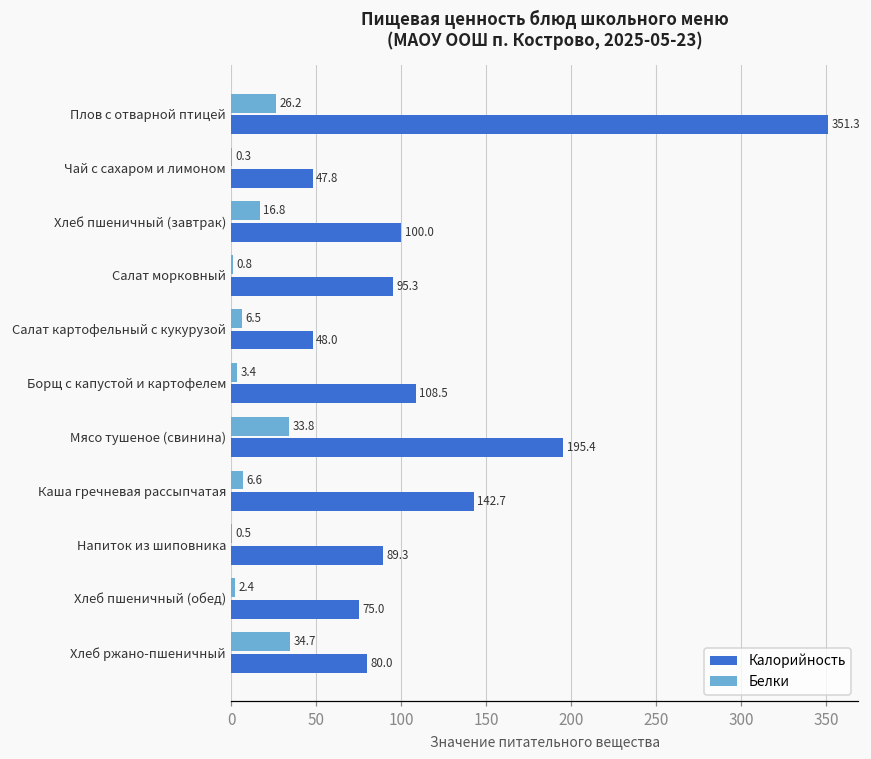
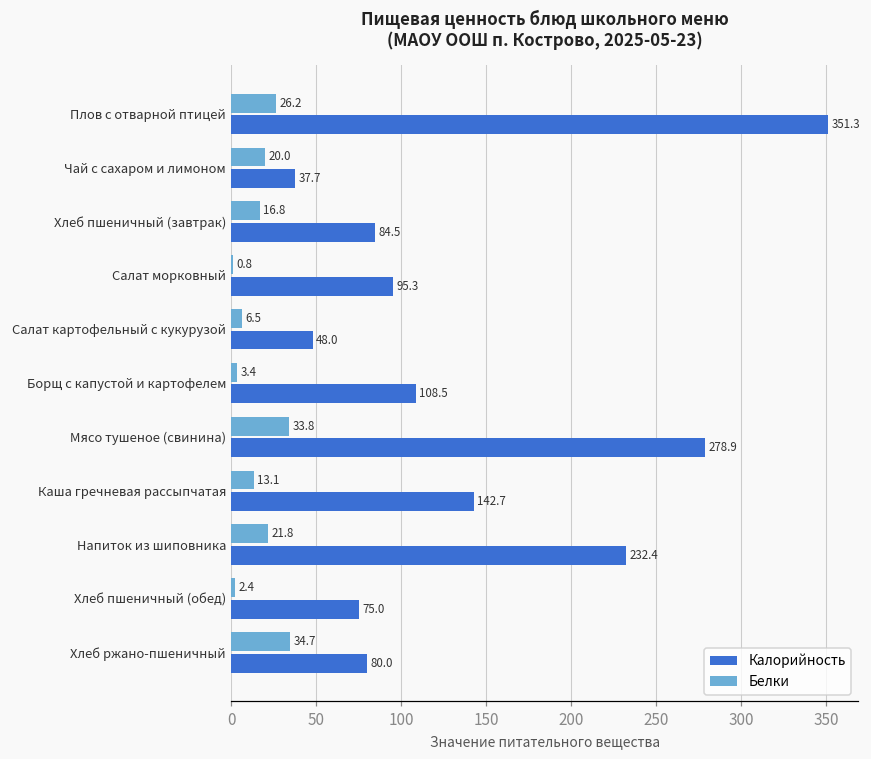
  {
    "Калорийность": {
      "Плов с отварной птицей": 351.3,
-     "Чай с сахаром и лимоном": 47.8,
-     "Хлеб пшеничный (завтрак)": 100.0,
+     "Чай с сахаром и лимоном": 37.7,
+     "Хлеб пшеничный (завтрак)": 84.5,
      "Салат морковный": 95.3,
      "Салат картофельный с кукурузой": 48.0,
      "Борщ с капустой и картофелем": 108.5,
-     "Мясо тушеное (свинина)": 195.4,
+     "Мясо тушеное (свинина)": 278.9,
      "Каша гречневая рассыпчатая": 142.7,
-     "Напиток из шиповника": 89.3,
+     "Напиток из шиповника": 232.4,
      "Хлеб пшеничный (обед)": 75.0,
      "Хлеб ржано-пшеничный": 80.0
    },
    "Белки": {
      "Плов с отварной птицей": 26.2,
-     "Чай с сахаром и лимоном": 0.3,
+     "Чай с сахаром и лимоном": 20.0,
      "Хлеб пшеничный (завтрак)": 16.8,
      "Салат морковный": 0.8,
      "Салат картофельный с кукурузой": 6.5,
      "Борщ с капустой и картофелем": 3.4,
      "Мясо тушеное (свинина)": 33.8,
-     "Каша гречневая рассыпчатая": 6.6,
-     "Напиток из шиповника": 0.5,
+     "Каша гречневая рассыпчатая": 13.1,
+     "Напиток из шиповника": 21.8,
      "Хлеб пшеничный (обед)": 2.4,
      "Хлеб ржано-пшеничный": 34.7
    }
  }
